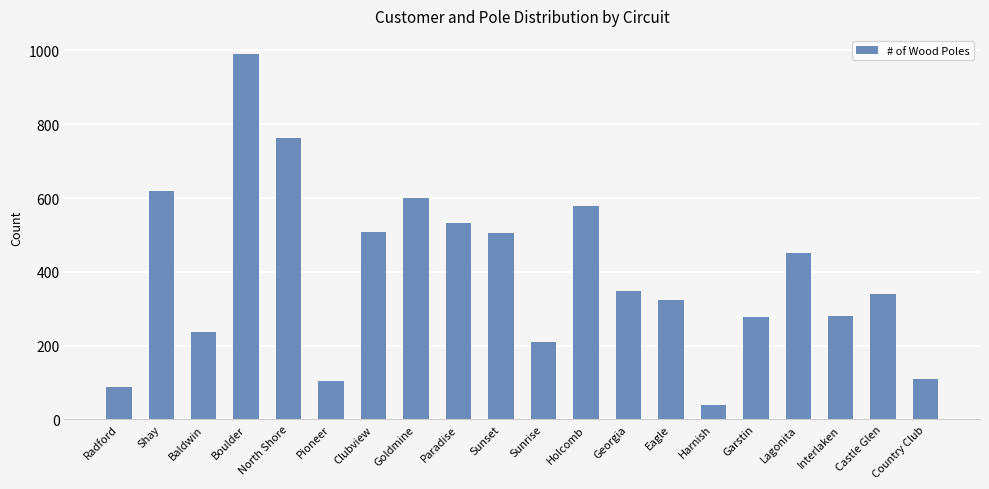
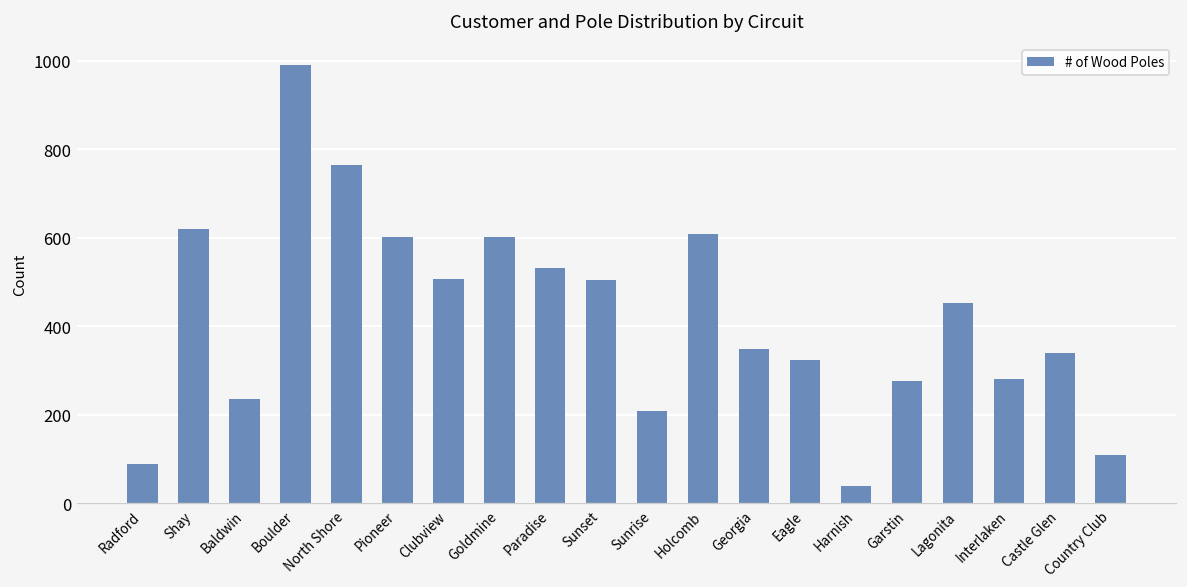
  {
    "Radford": 90,
    "Shay": 620,
    "Baldwin": 240,
    "Boulder": 990,
    "North Shore": 760,
-   "Pioneer": 110,
+   "Pioneer": 600,
    "Clubview": 510,
    "Goldmine": 600,
    "Paradise": 530,
    "Sunset": 510,
    "Sunrise": 210,
-   "Holcomb": 580,
+   "Holcomb": 610,
    "Georgia": 350,
    "Eagle": 320,
    "Harnish": 40,
    "Garstin": 280,
    "Lagonita": 450,
    "Interlaken": 280,
    "Castle Glen": 340,
    "Country Club": 110
  }
